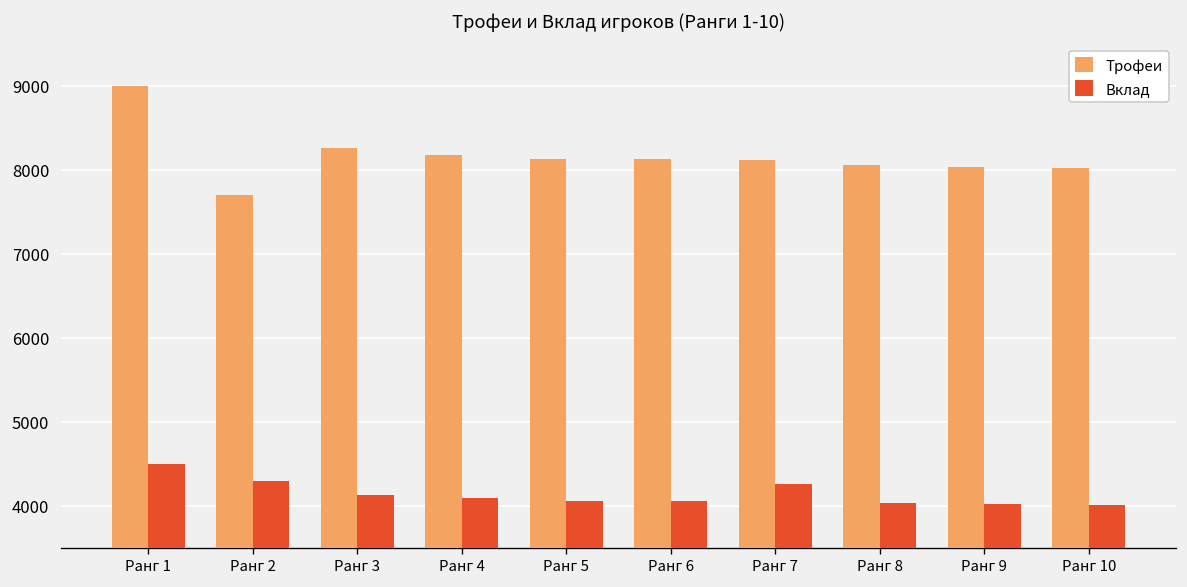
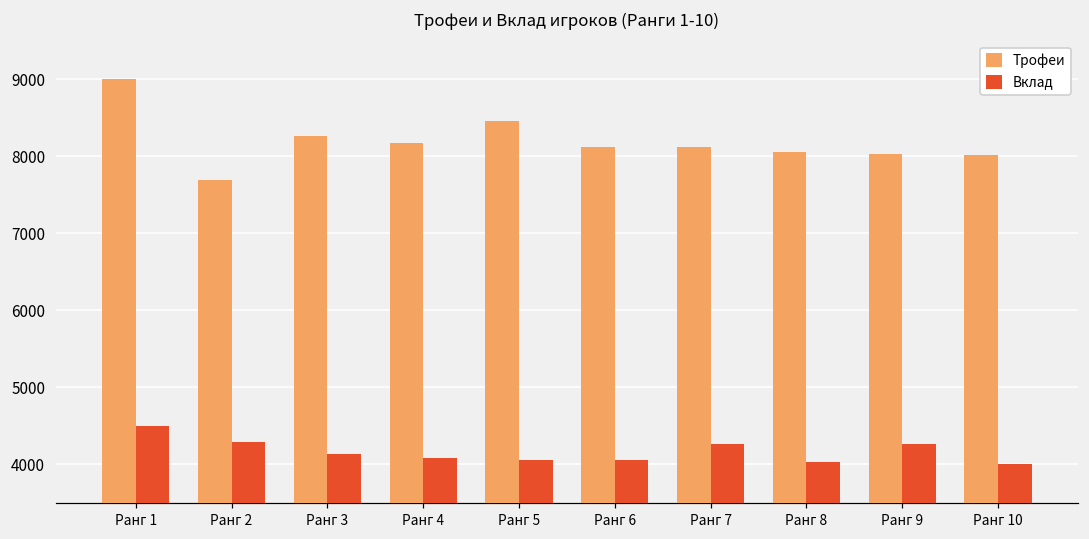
  {
    "Трофеи": {
      "Ранг 1": 9000,
      "Ранг 2": 7700,
      "Ранг 3": 8300,
      "Ранг 4": 8200,
-     "Ранг 5": 8100,
+     "Ранг 5": 8500,
      "Ранг 6": 8100,
      "Ранг 7": 8100,
      "Ранг 8": 8100,
      "Ранг 9": 8000,
      "Ранг 10": 8000
    },
    "Вклад": {
      "Ранг 1": 4500,
      "Ранг 2": 4300,
      "Ранг 3": 4100,
      "Ранг 4": 4100,
      "Ранг 5": 4100,
      "Ранг 6": 4100,
      "Ранг 7": 4300,
      "Ранг 8": 4000,
-     "Ранг 9": 4000,
+     "Ранг 9": 4300,
      "Ранг 10": 4000
    }
  }
